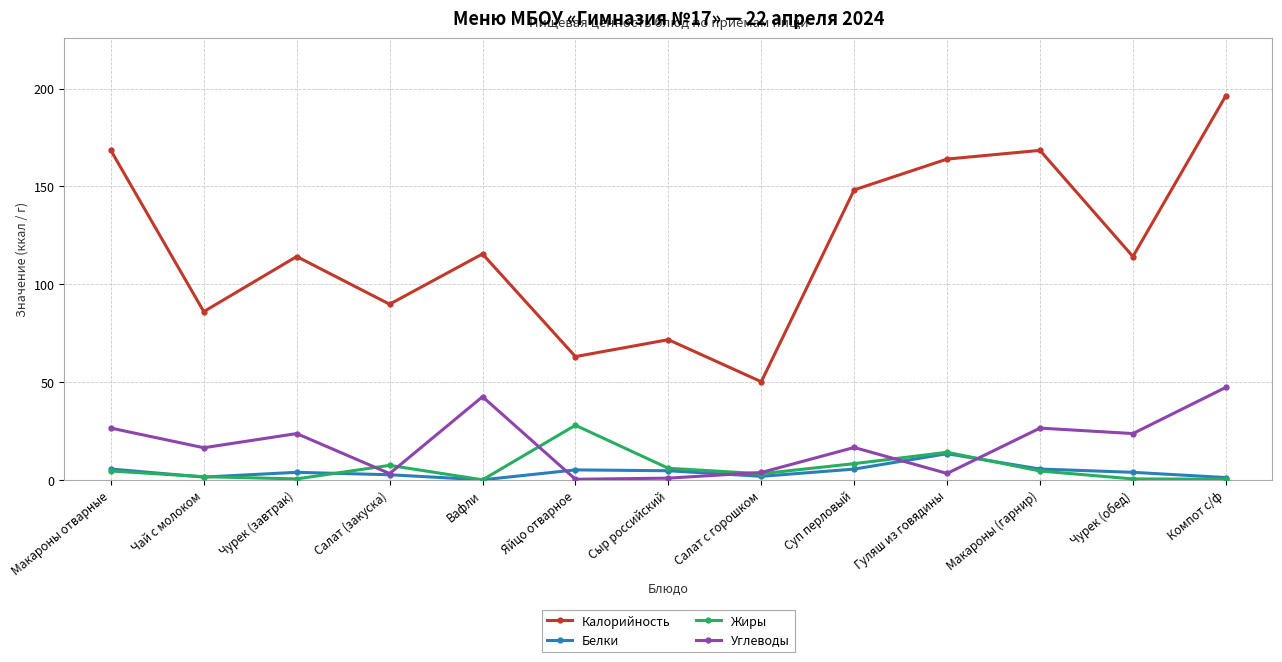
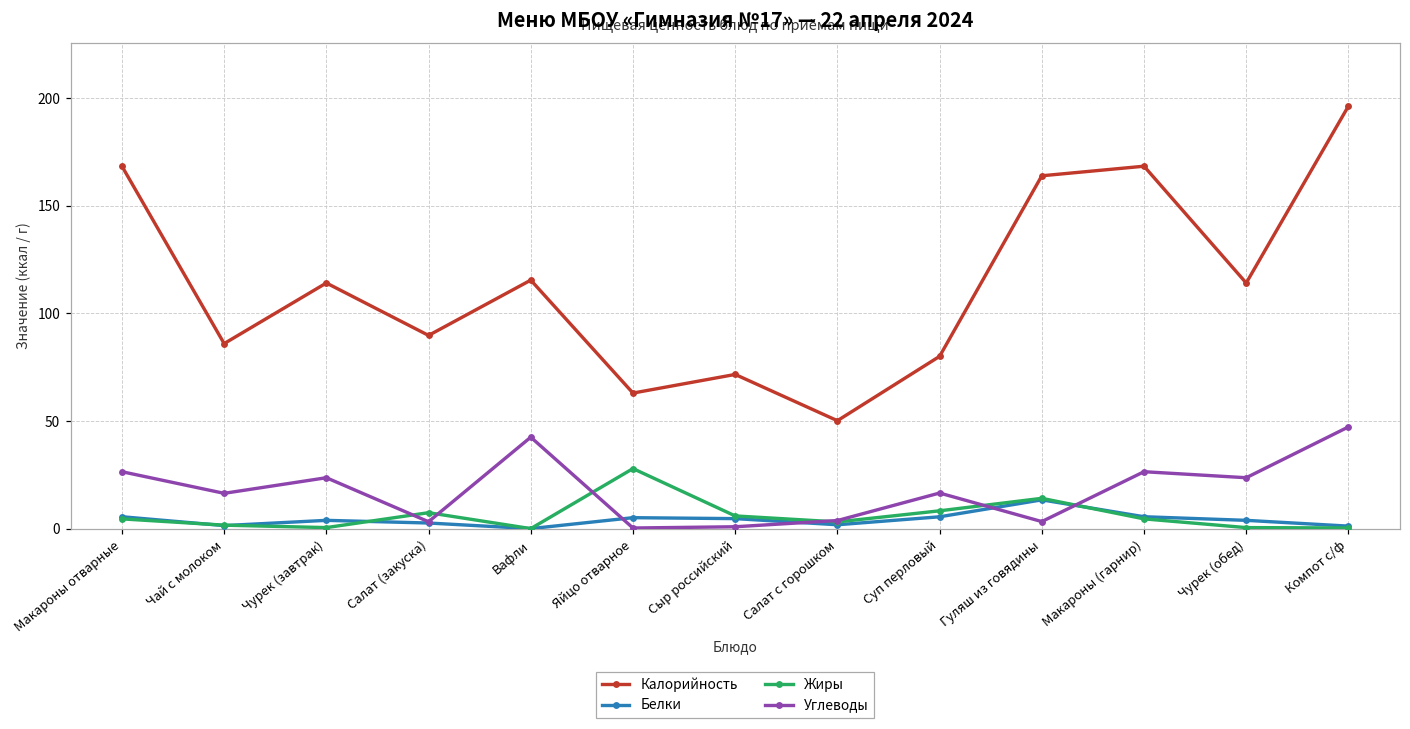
  {
    "Калорийность": {
      "Макароны отварные": 168,
      "Чай с молоком": 86,
      "Чурек (завтрак)": 114,
      "Салат (закуска)": 90,
      "Вафли": 116,
      "Яйцо отварное": 63,
      "Сыр российский": 72,
      "Салат с горошком": 50,
-     "Суп перловый": 148,
+     "Суп перловый": 80,
      "Гуляш из говядины": 164,
      "Макароны (гарнир)": 168,
      "Чурек (обед)": 114,
      "Компот с/ф": 196
    },
    "Белки": {
      "Чурек (завтрак)": 4,
      "Яйцо отварное": 5,
      "Салат с горошком": 2,
      "Суп перловый": 5,
      "Чурек (обед)": 4
    },
    "Жиры": {
      "Чурек (завтрак)": 0,
      "Салат (закуска)": 7,
      "Яйцо отварное": 28,
      "Суп перловый": 8,
      "Чурек (обед)": 0
    },
    "Углеводы": {
      "Макароны отварные": 26,
      "Чай с молоком": 16,
      "Чурек (завтрак)": 24,
      "Вафли": 43,
      "Яйцо отварное": 0,
      "Сыр российский": 1,
      "Суп перловый": 17,
      "Гуляш из говядины": 3,
      "Макароны (гарнир)": 26,
      "Чурек (обед)": 24,
      "Компот с/ф": 47
    }
  }
